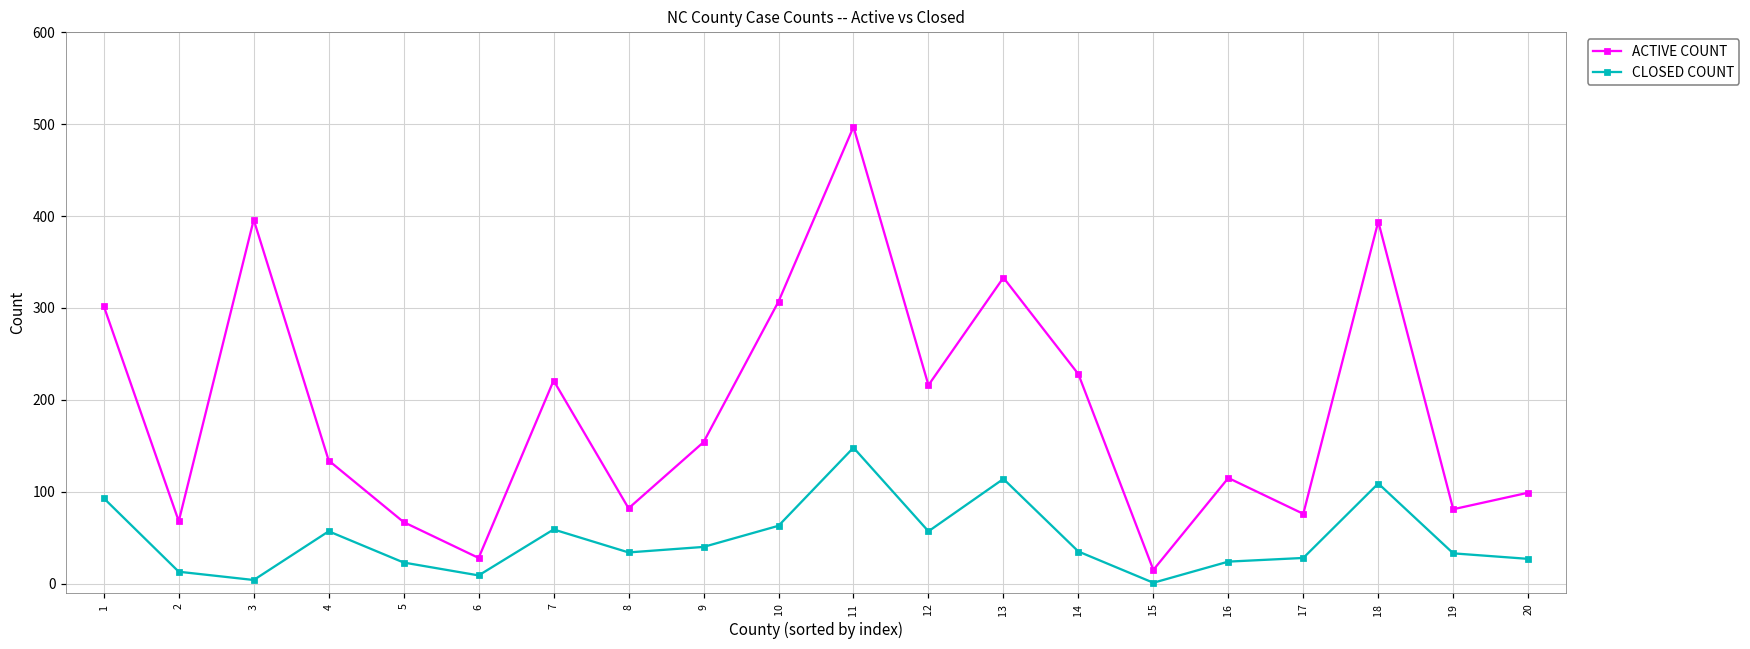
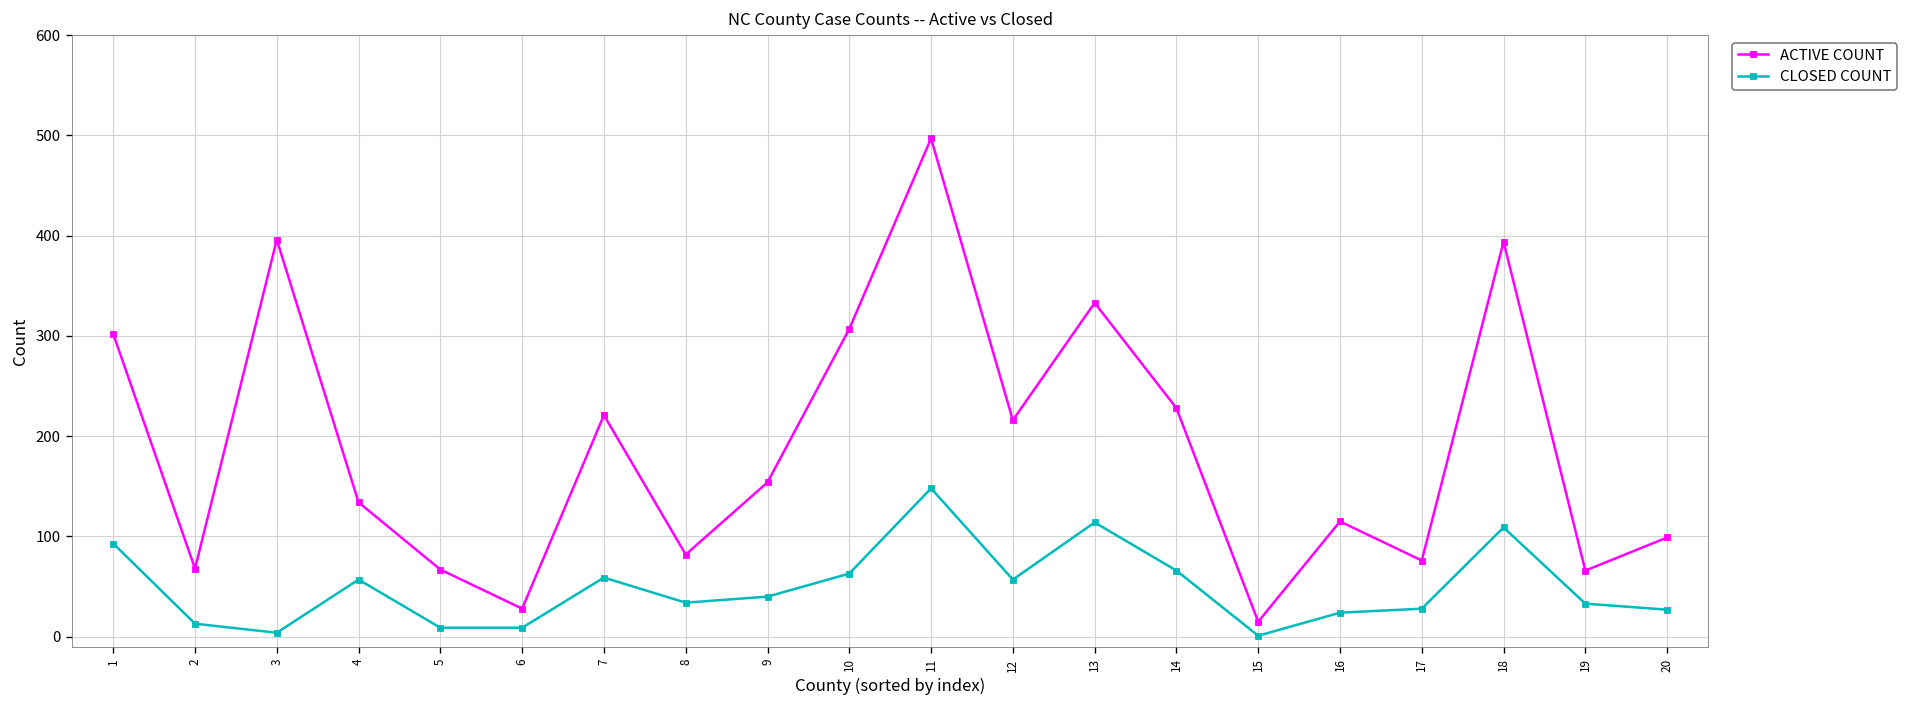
  {
    "ACTIVE COUNT": {
      "1": 300,
      "2": 70,
      "3": 400,
      "4": 130,
      "5": 70,
      "6": 30,
      "7": 220,
      "8": 80,
      "9": 150,
      "10": 310,
      "11": 500,
      "12": 220,
      "13": 330,
      "14": 230,
      "15": 20,
      "16": 120,
      "17": 80,
      "18": 390,
-     "19": 80,
+     "19": 70,
      "20": 100
    },
    "CLOSED COUNT": {
      "1": 90,
      "2": 10,
      "3": 0,
      "4": 60,
-     "5": 20,
+     "5": 10,
      "6": 10,
      "7": 60,
      "8": 30,
      "9": 40,
      "10": 60,
      "11": 150,
      "12": 60,
      "13": 110,
-     "14": 40,
+     "14": 70,
      "15": 0,
      "16": 20,
      "17": 30,
      "18": 110,
      "19": 30,
      "20": 30
    }
  }
